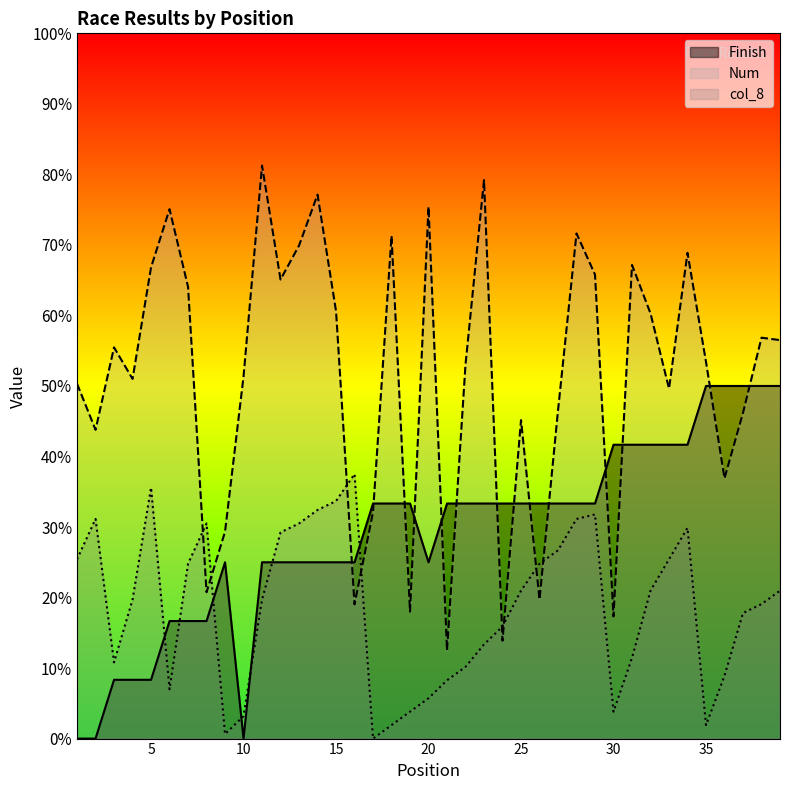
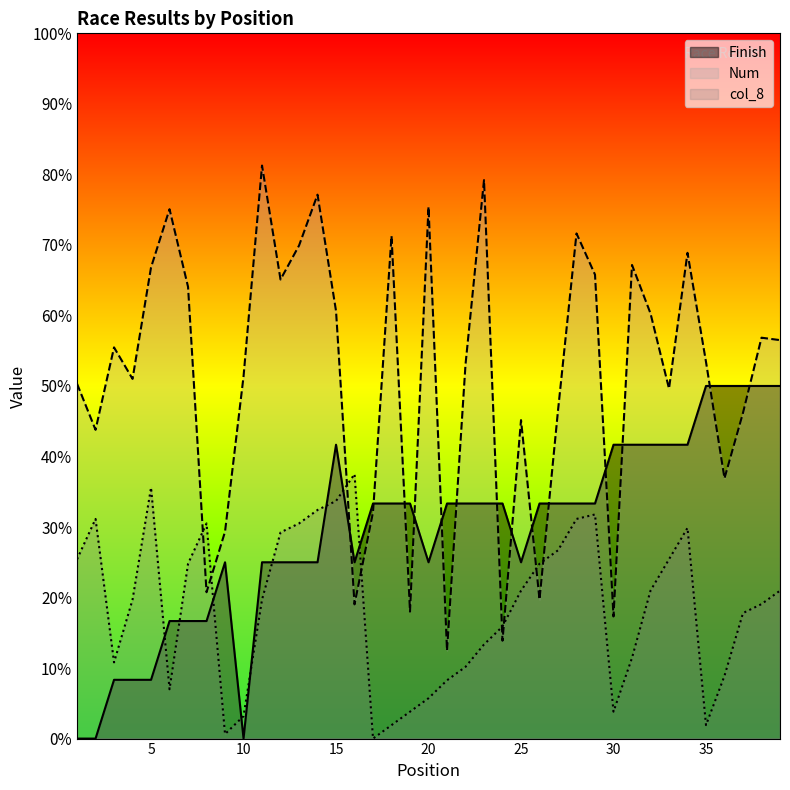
  {
    "Finish": {
      "5": "8%",
      "10": "0%",
-     "15": "25%",
+     "15": "42%",
      "20": "25%",
-     "25": "33%",
+     "25": "25%",
      "30": "42%",
      "35": "50%"
    }
  }
